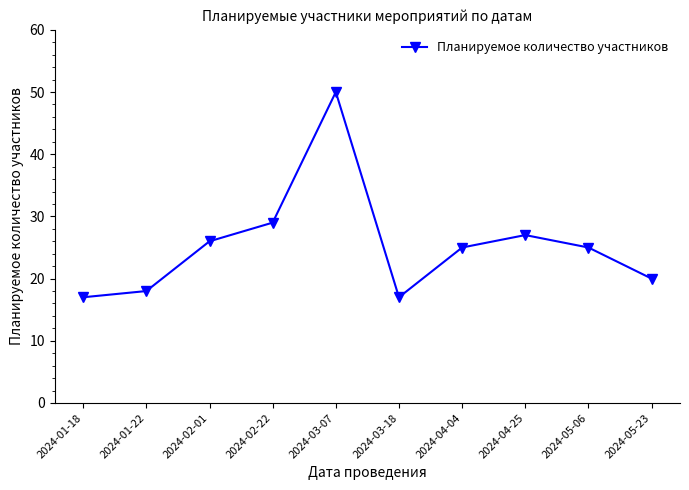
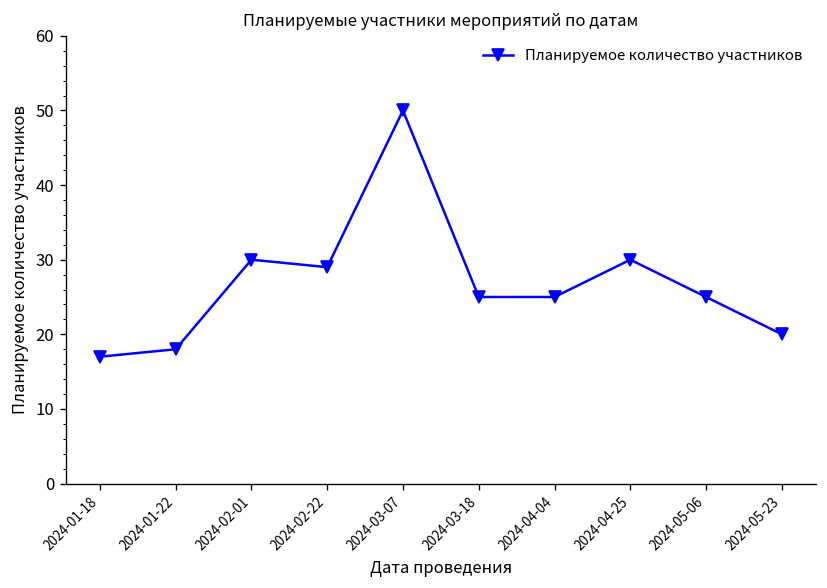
  {
    "2024-01-18": 17,
    "2024-01-22": 18,
-   "2024-02-01": 26,
+   "2024-02-01": 30,
    "2024-02-22": 29,
    "2024-03-07": 50,
-   "2024-03-18": 17,
+   "2024-03-18": 25,
    "2024-04-04": 25,
-   "2024-04-25": 27,
+   "2024-04-25": 30,
    "2024-05-06": 25,
    "2024-05-23": 20
  }
